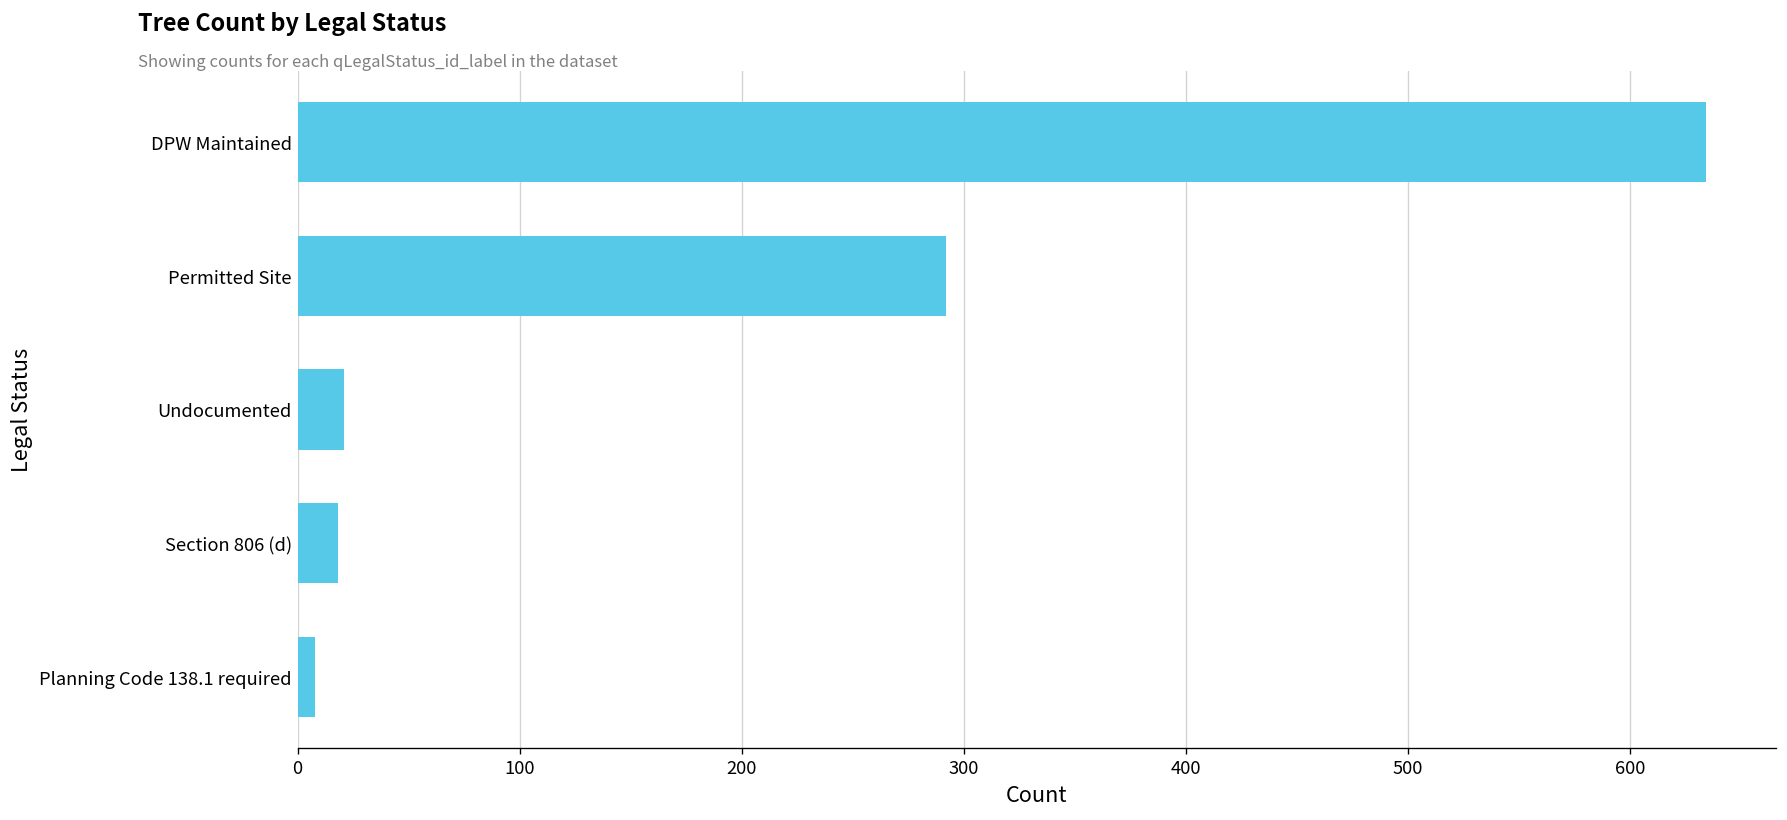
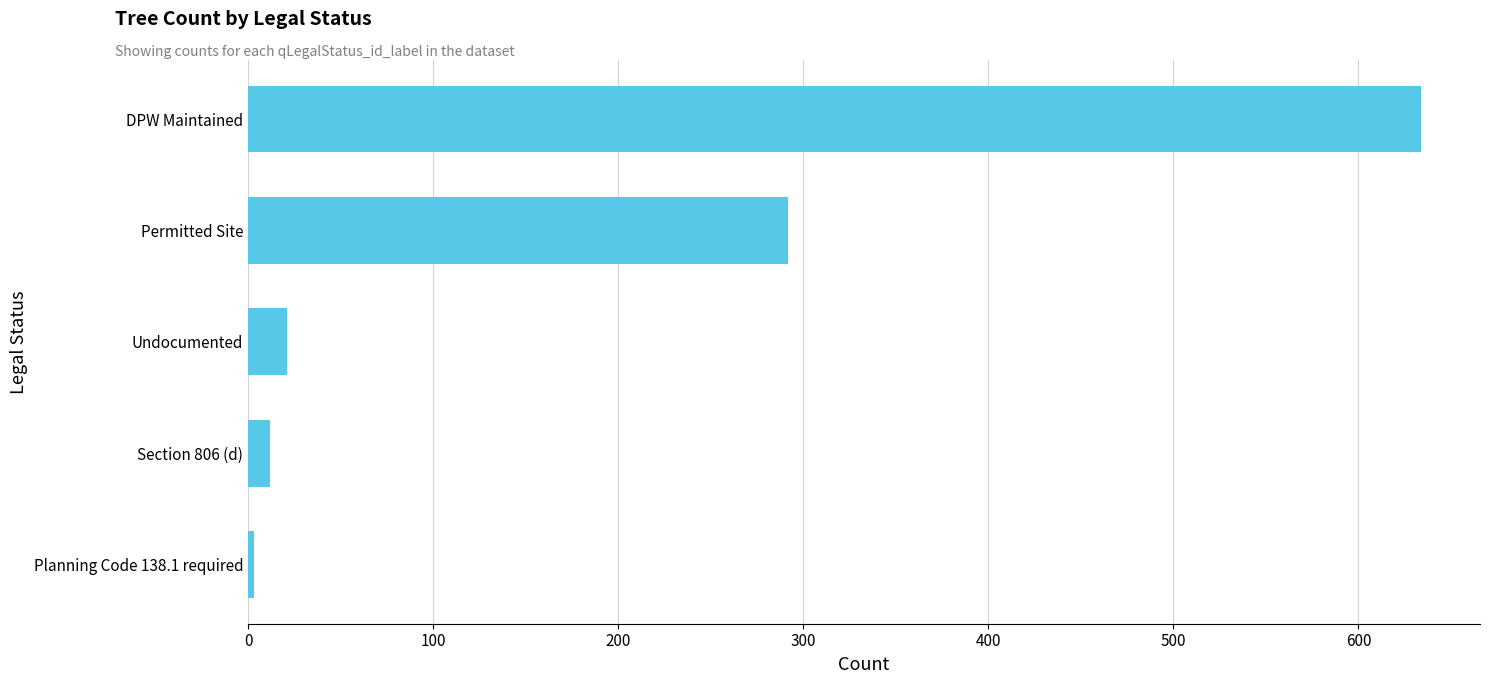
  {
    "DPW Maintained": 634,
    "Permitted Site": 292,
    "Undocumented": 21,
-   "Section 806 (d)": 18,
-   "Planning Code 138.1 required": 8
+   "Section 806 (d)": 12,
+   "Planning Code 138.1 required": 3
  }
